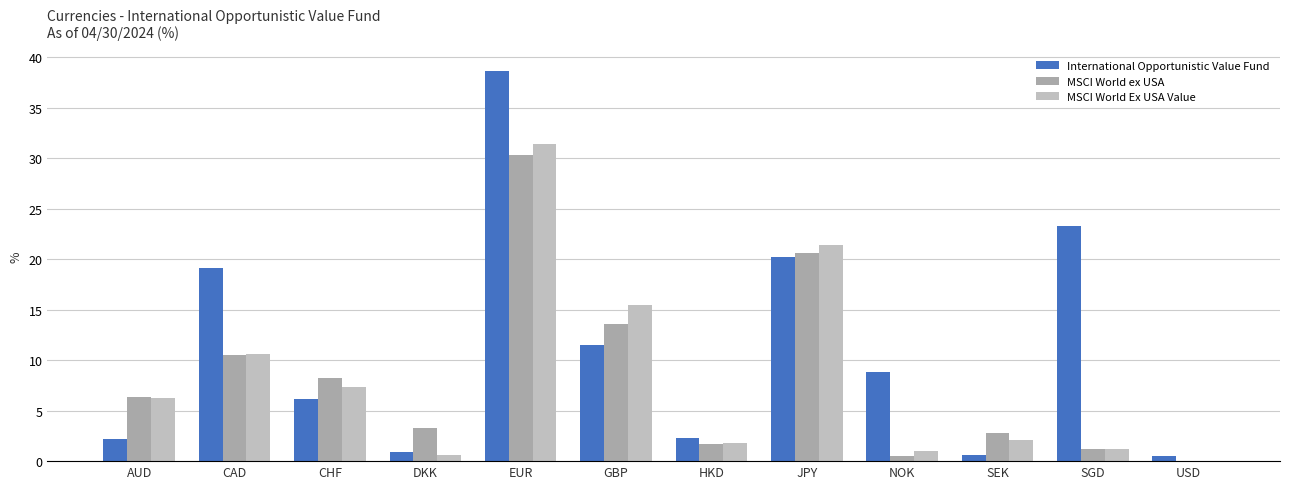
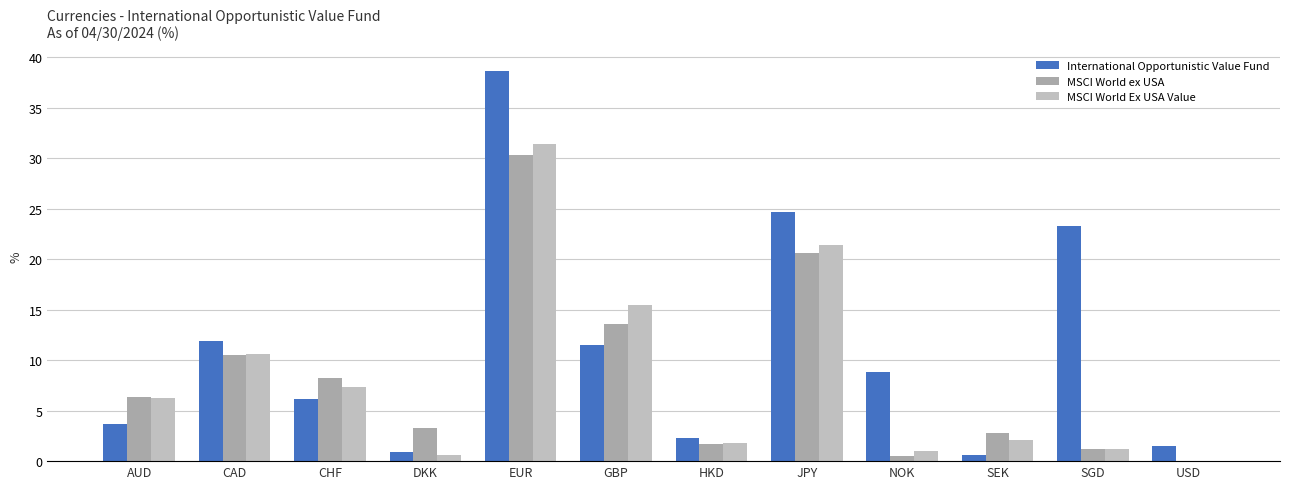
  {
    "International Opportunistic Value Fund": {
-     "AUD": 2.2,
-     "CAD": 19.1,
+     "AUD": 3.7,
+     "CAD": 11.9,
      "CHF": 6.2,
      "DKK": 0.9,
      "EUR": 38.7,
      "GBP": 11.5,
      "HKD": 2.3,
-     "JPY": 20.2,
+     "JPY": 24.7,
      "NOK": 8.8,
      "SEK": 0.6,
      "SGD": 23.3,
-     "USD": 0.5
+     "USD": 1.5
    }
  }
